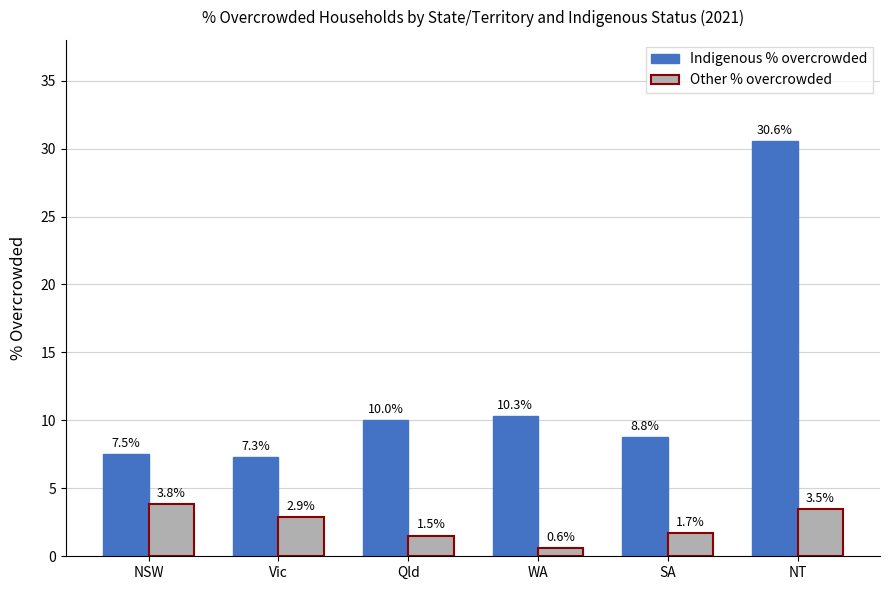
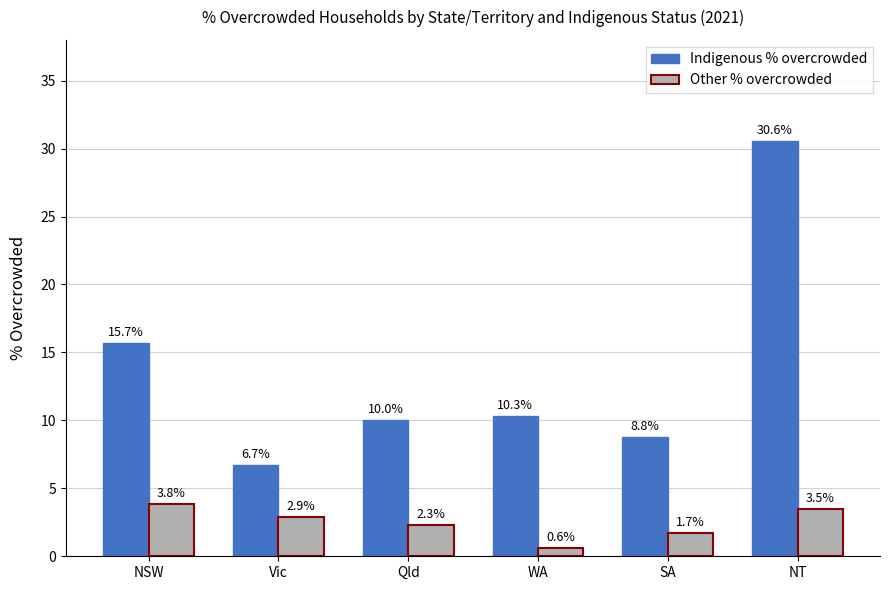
  {
    "Indigenous % overcrowded": {
-     "NSW": "7.5%",
-     "Vic": "7.3%",
+     "NSW": "15.7%",
+     "Vic": "6.7%",
      "Qld": "10.0%",
      "WA": "10.3%",
      "SA": "8.8%",
      "NT": "30.6%"
    },
    "Other % overcrowded": {
      "NSW": "3.8%",
      "Vic": "2.9%",
-     "Qld": "1.5%",
+     "Qld": "2.3%",
      "WA": "0.6%",
      "SA": "1.7%",
      "NT": "3.5%"
    }
  }
